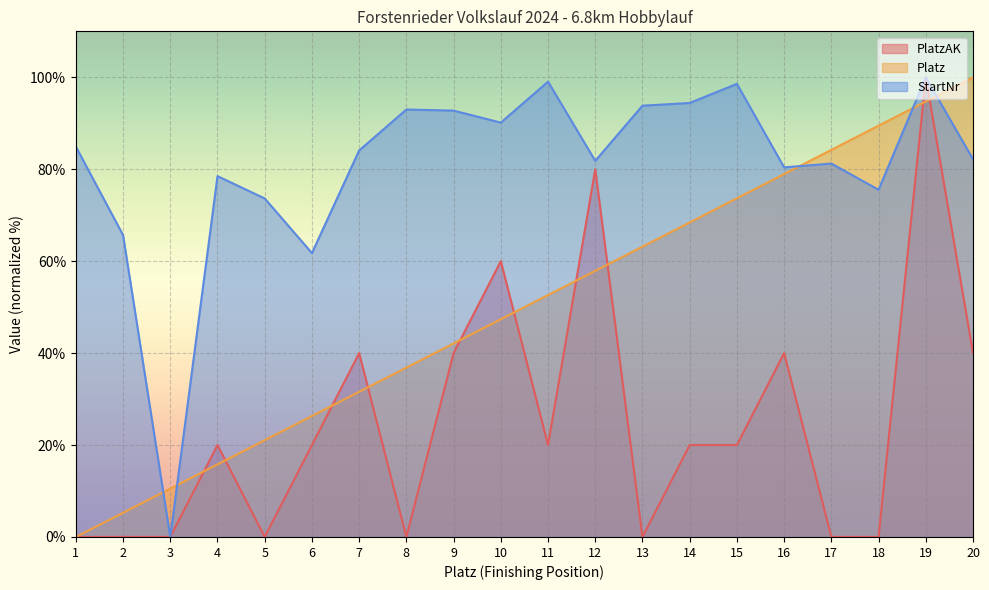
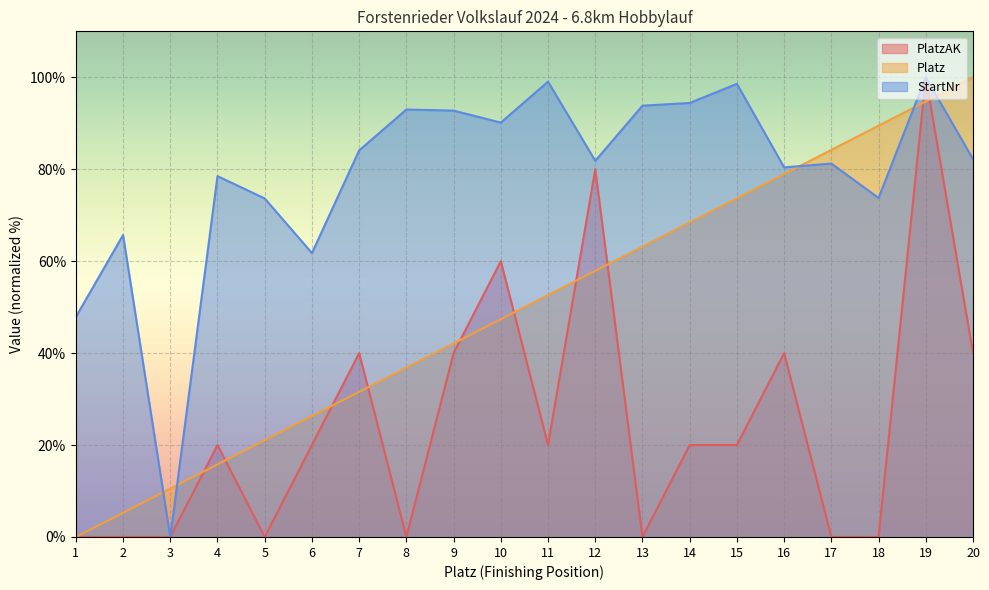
  {
    "StartNr": {
-     "1": "85%",
+     "1": "48%",
      "2": "66%",
      "4": "79%",
      "5": "74%",
      "6": "62%",
      "7": "84%",
      "8": "93%",
      "9": "93%",
      "10": "90%",
      "11": "99%",
      "12": "82%",
      "13": "94%",
      "14": "94%",
      "15": "99%",
      "16": "80%",
      "17": "81%",
-     "18": "76%",
+     "18": "74%",
      "20": "82%"
    }
  }
